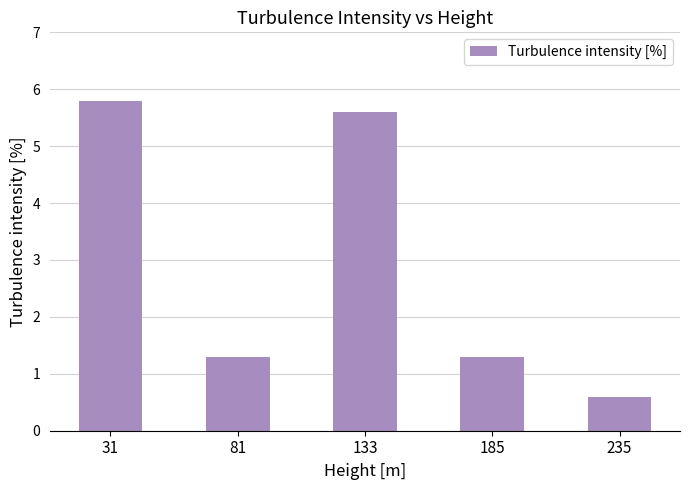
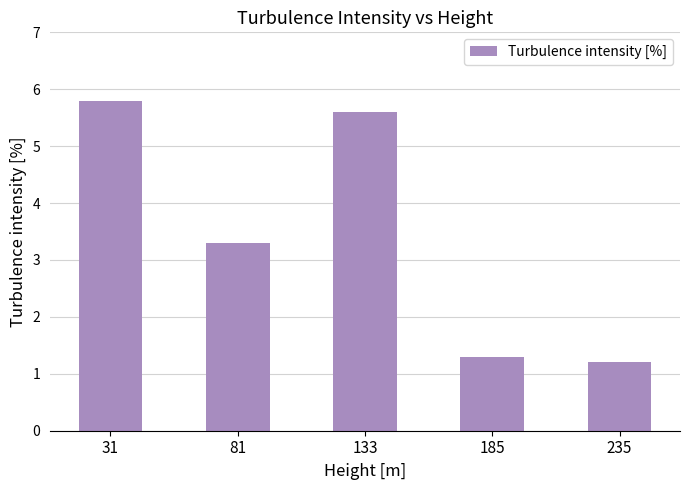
  {
    "31": 5.8,
-   "81": 1.3,
+   "81": 3.3,
    "133": 5.6,
    "185": 1.3,
-   "235": 0.6
+   "235": 1.2
  }
